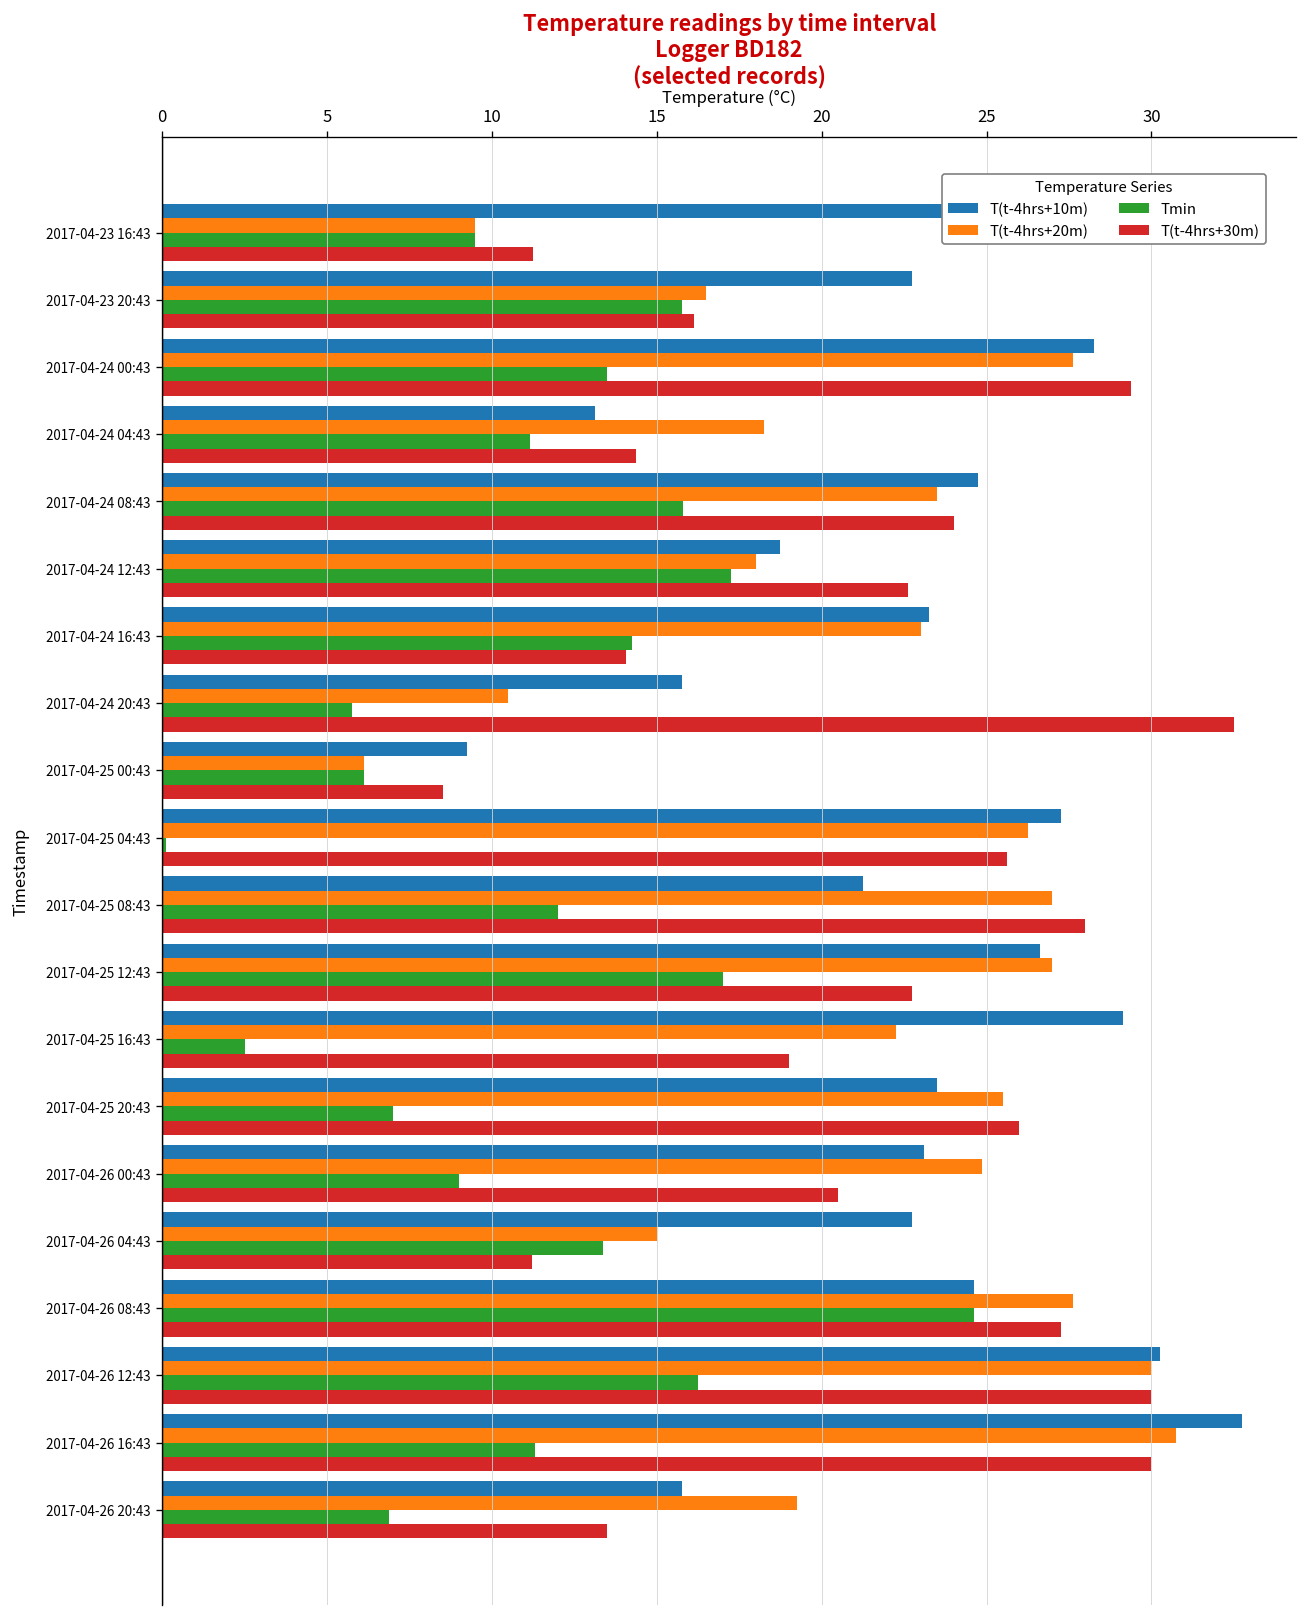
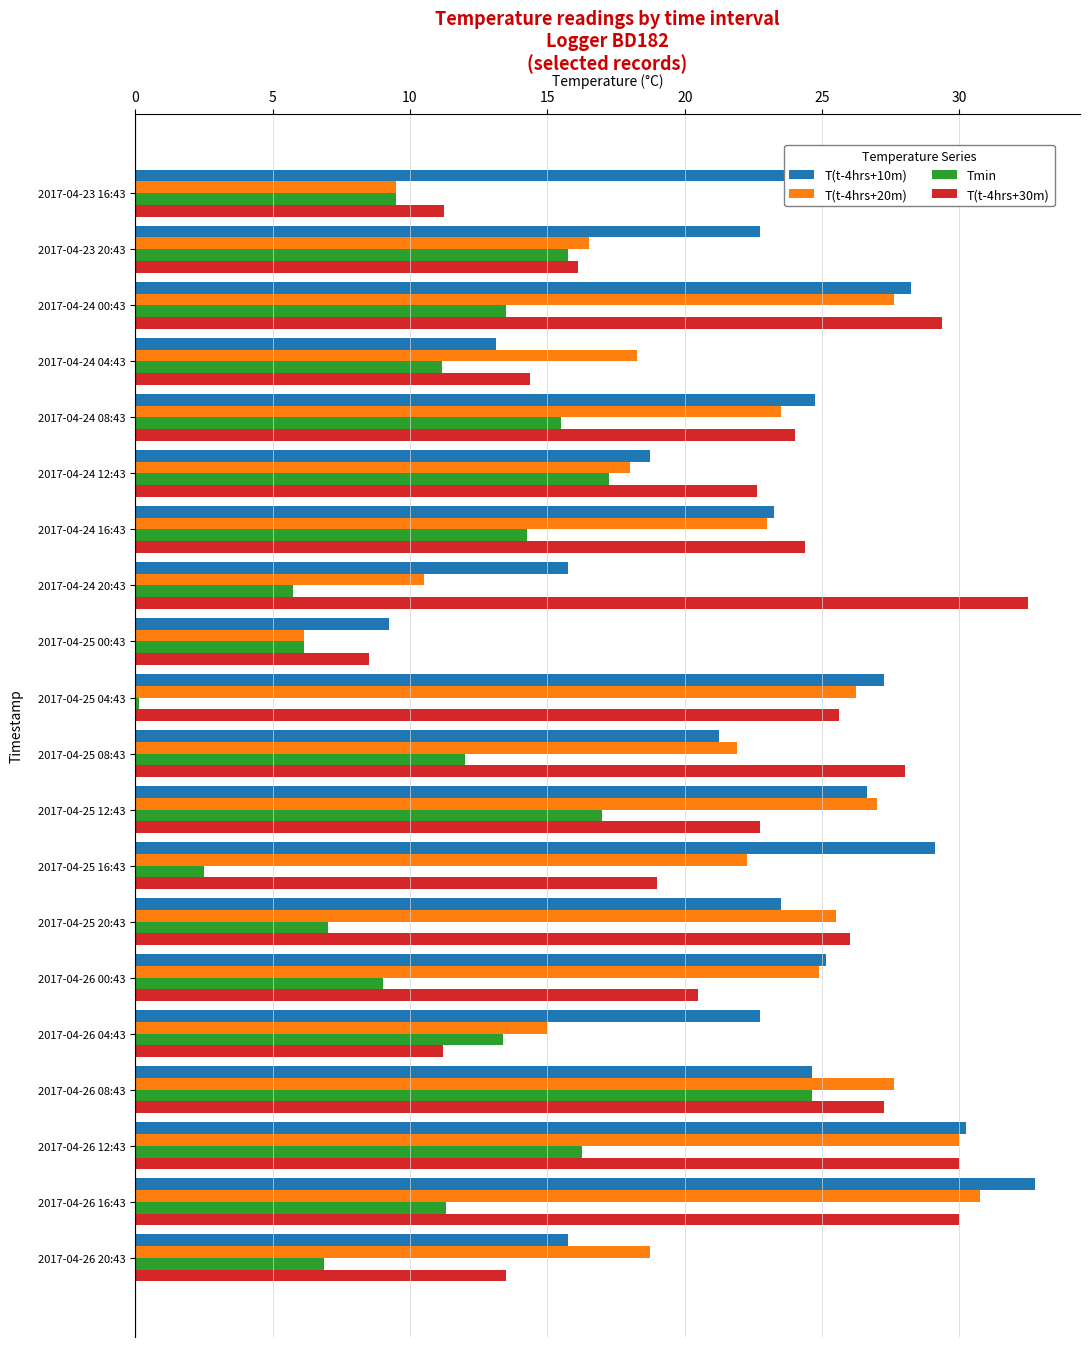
  {
    "T(t-4hrs+10m)": {
      "2017-04-23 20:43": 22.8,
      "2017-04-24 00:43": 28.3,
      "2017-04-24 04:43": 13.1,
      "2017-04-24 08:43": 24.8,
      "2017-04-24 12:43": 18.8,
      "2017-04-24 16:43": 23.3,
      "2017-04-24 20:43": 15.8,
      "2017-04-25 00:43": 9.3,
      "2017-04-25 04:43": 27.3,
      "2017-04-25 08:43": 21.3,
      "2017-04-25 12:43": 26.6,
      "2017-04-25 16:43": 29.1,
      "2017-04-25 20:43": 23.5,
-     "2017-04-26 00:43": 23.1,
+     "2017-04-26 00:43": 25.1,
      "2017-04-26 04:43": 22.8,
      "2017-04-26 08:43": 24.6,
      "2017-04-26 12:43": 30.3,
      "2017-04-26 16:43": 32.8,
      "2017-04-26 20:43": 15.8
    },
    "T(t-4hrs+20m)": {
      "2017-04-23 16:43": 9.5,
      "2017-04-23 20:43": 16.5,
      "2017-04-24 00:43": 27.6,
      "2017-04-24 04:43": 18.3,
      "2017-04-24 08:43": 23.5,
      "2017-04-24 12:43": 18.0,
      "2017-04-24 16:43": 23.0,
      "2017-04-24 20:43": 10.5,
      "2017-04-25 00:43": 6.1,
      "2017-04-25 04:43": 26.3,
-     "2017-04-25 08:43": 27.0,
+     "2017-04-25 08:43": 21.9,
      "2017-04-25 12:43": 27.0,
      "2017-04-25 16:43": 22.3,
      "2017-04-25 20:43": 25.5,
      "2017-04-26 00:43": 24.9,
      "2017-04-26 04:43": 15.0,
      "2017-04-26 08:43": 27.6,
      "2017-04-26 12:43": 30.0,
      "2017-04-26 16:43": 30.8,
-     "2017-04-26 20:43": 19.3
+     "2017-04-26 20:43": 18.8
    },
    "Tmin": {
      "2017-04-23 16:43": 9.5,
      "2017-04-23 20:43": 15.8,
      "2017-04-24 00:43": 13.5,
      "2017-04-24 04:43": 11.2,
-     "2017-04-24 08:43": 15.8,
+     "2017-04-24 08:43": 15.5,
      "2017-04-24 12:43": 17.3,
      "2017-04-24 16:43": 14.3,
      "2017-04-24 20:43": 5.8,
      "2017-04-25 00:43": 6.1,
      "2017-04-25 04:43": 0.1,
      "2017-04-25 08:43": 12.0,
      "2017-04-25 12:43": 17.0,
      "2017-04-25 16:43": 2.5,
      "2017-04-25 20:43": 7.0,
      "2017-04-26 00:43": 9.0,
      "2017-04-26 04:43": 13.4,
      "2017-04-26 08:43": 24.6,
      "2017-04-26 12:43": 16.3,
      "2017-04-26 16:43": 11.3,
      "2017-04-26 20:43": 6.9
    },
    "T(t-4hrs+30m)": {
      "2017-04-23 16:43": 11.3,
      "2017-04-23 20:43": 16.1,
      "2017-04-24 00:43": 29.4,
      "2017-04-24 04:43": 14.4,
      "2017-04-24 08:43": 24.0,
      "2017-04-24 12:43": 22.6,
-     "2017-04-24 16:43": 14.1,
+     "2017-04-24 16:43": 24.4,
      "2017-04-24 20:43": 32.5,
      "2017-04-25 00:43": 8.5,
      "2017-04-25 04:43": 25.6,
      "2017-04-25 08:43": 28.0,
      "2017-04-25 12:43": 22.8,
      "2017-04-25 16:43": 19.0,
      "2017-04-25 20:43": 26.0,
      "2017-04-26 00:43": 20.5,
      "2017-04-26 04:43": 11.2,
      "2017-04-26 08:43": 27.3,
      "2017-04-26 12:43": 30.0,
      "2017-04-26 16:43": 30.0,
      "2017-04-26 20:43": 13.5
    }
  }
